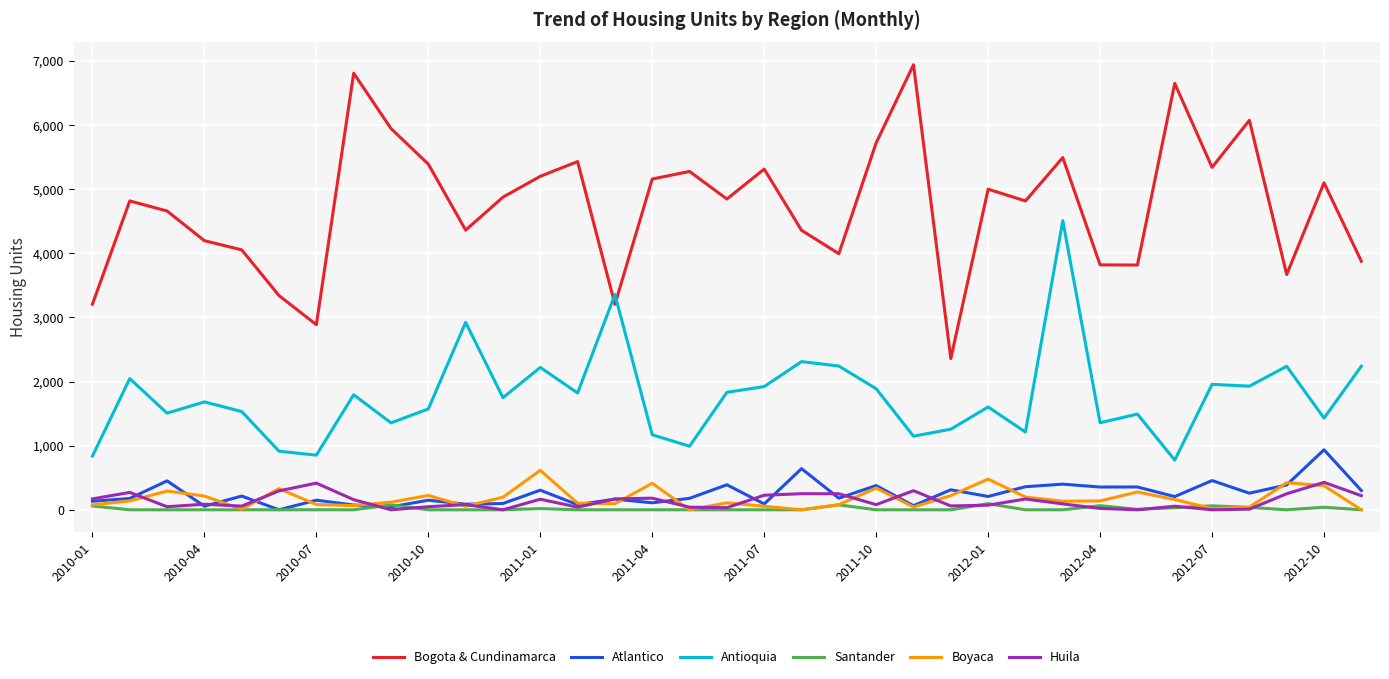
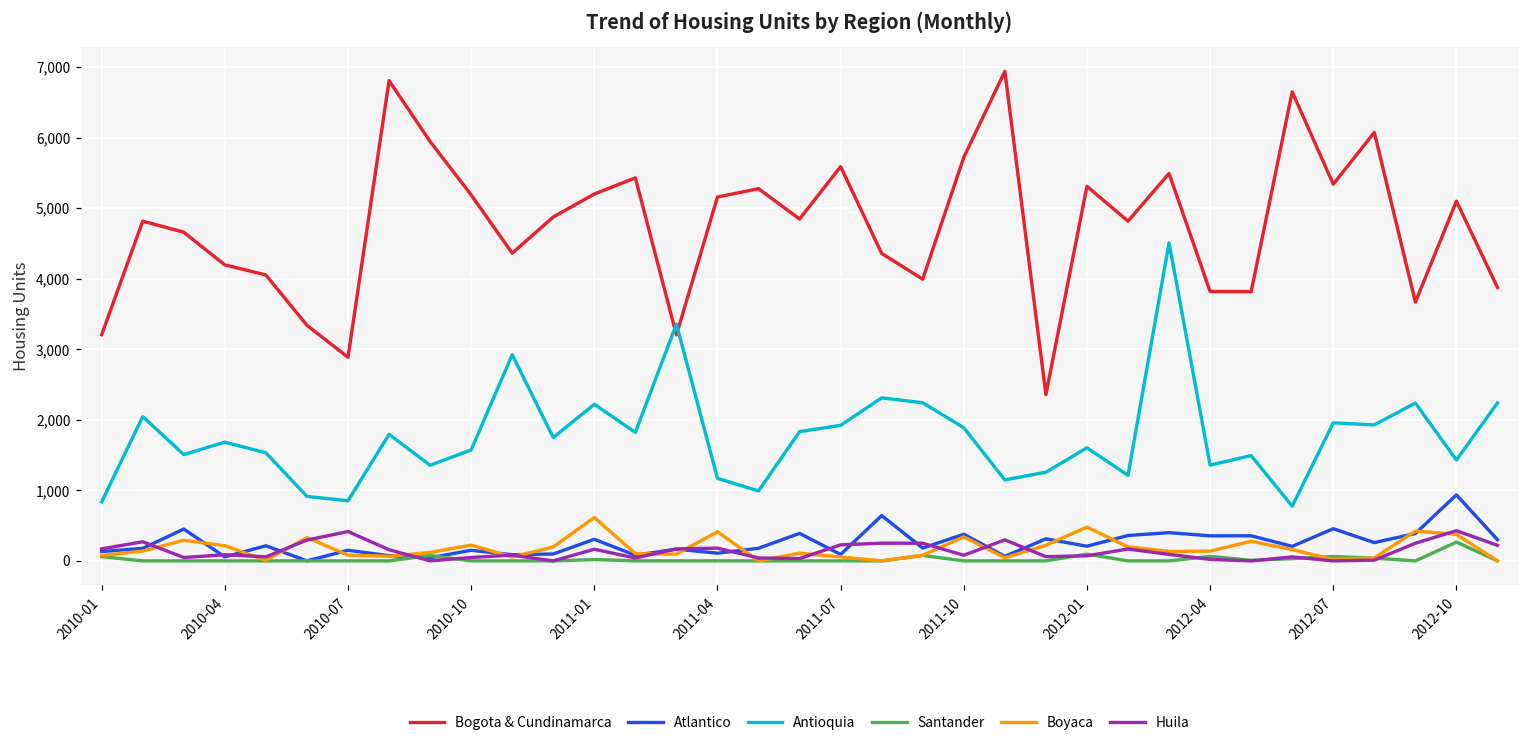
  {
    "Bogota & Cundinamarca": {
      "2010-01": "3,200",
      "2010-04": "4,200",
      "2010-07": "2,900",
-     "2010-10": "5,400",
+     "2010-10": "5,200",
      "2011-01": "5,200",
      "2011-04": "5,200",
-     "2011-07": "5,300",
+     "2011-07": "5,600",
      "2011-10": "5,700",
-     "2012-01": "5,000",
+     "2012-01": "5,300",
      "2012-04": "3,800",
      "2012-07": "5,300",
      "2012-10": "5,100"
    },
    "Atlantico": {
      "2010-07": "200",
      "2010-10": "200",
      "2011-01": "300",
      "2011-04": "100",
      "2012-01": "200",
      "2012-04": "400",
      "2012-07": "500",
      "2012-10": "900"
    },
    "Antioquia": {
      "2010-01": "800",
      "2010-04": "1,700",
      "2010-07": "900",
      "2010-10": "1,600",
      "2011-01": "2,200",
      "2011-04": "1,200",
      "2011-07": "1,900",
      "2011-10": "1,900",
      "2012-01": "1,600",
      "2012-04": "1,400",
      "2012-07": "2,000",
      "2012-10": "1,400"
    },
    "Santander": {
      "2010-04": "0",
      "2010-07": "0",
      "2010-10": "0",
      "2011-01": "0",
      "2011-04": "0",
      "2011-07": "0",
      "2011-10": "0",
      "2012-04": "100",
      "2012-07": "100",
-     "2012-10": "0"
+     "2012-10": "300"
    },
    "Boyaca": {
      "2010-04": "200",
      "2010-07": "100",
      "2010-10": "200",
      "2011-01": "600",
      "2011-04": "400",
      "2012-01": "500",
      "2012-04": "100",
      "2012-10": "400"
    },
    "Huila": {
      "2010-07": "400",
      "2010-10": "0",
      "2011-01": "200",
      "2011-04": "200",
      "2011-07": "200",
      "2011-10": "100",
      "2012-04": "0",
      "2012-10": "400"
    }
  }
